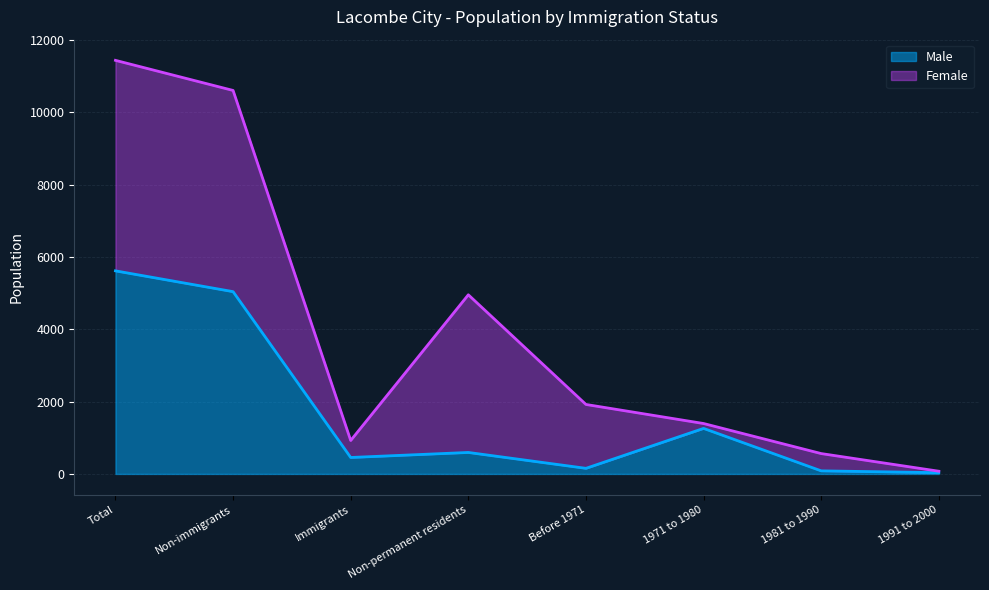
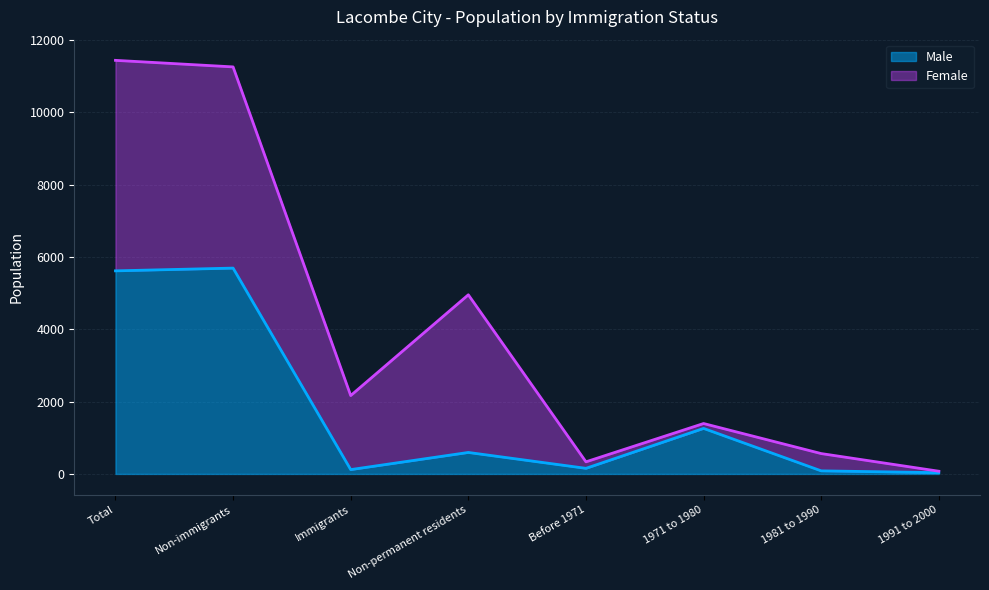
  {
    "Male": {
      "Total": 5600,
-     "Non-immigrants": 5000,
-     "Immigrants": 500,
+     "Non-immigrants": 5700,
+     "Immigrants": 100,
      "Non-permanent residents": 600,
      "Before 1971": 200,
      "1971 to 1980": 1300,
      "1981 to 1990": 100
    },
    "Female": {
      "Total": 5800,
      "Non-immigrants": 5600,
-     "Immigrants": 500,
+     "Immigrants": 2000,
      "Non-permanent residents": 4400,
-     "Before 1971": 1800,
+     "Before 1971": 200,
      "1971 to 1980": 100,
      "1981 to 1990": 500
    }
  }
